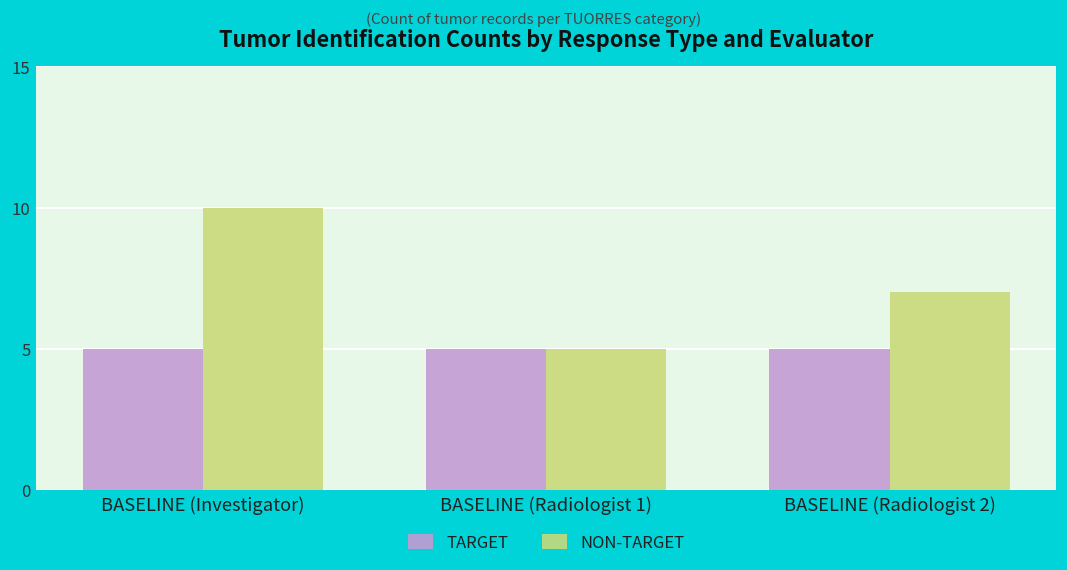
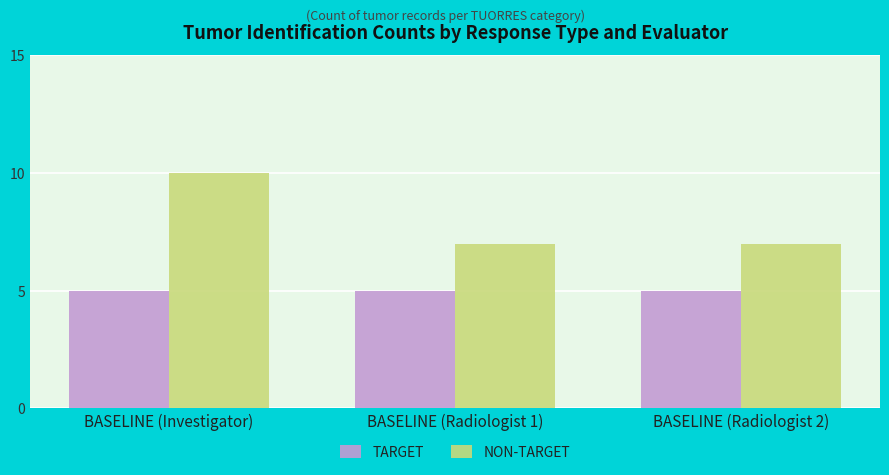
  {
    "TARGET": {
      "BASELINE (Investigator)": 5,
      "BASELINE (Radiologist 1)": 5,
      "BASELINE (Radiologist 2)": 5
    },
    "NON-TARGET": {
      "BASELINE (Investigator)": 10,
-     "BASELINE (Radiologist 1)": 5,
+     "BASELINE (Radiologist 1)": 7,
      "BASELINE (Radiologist 2)": 7
    }
  }
